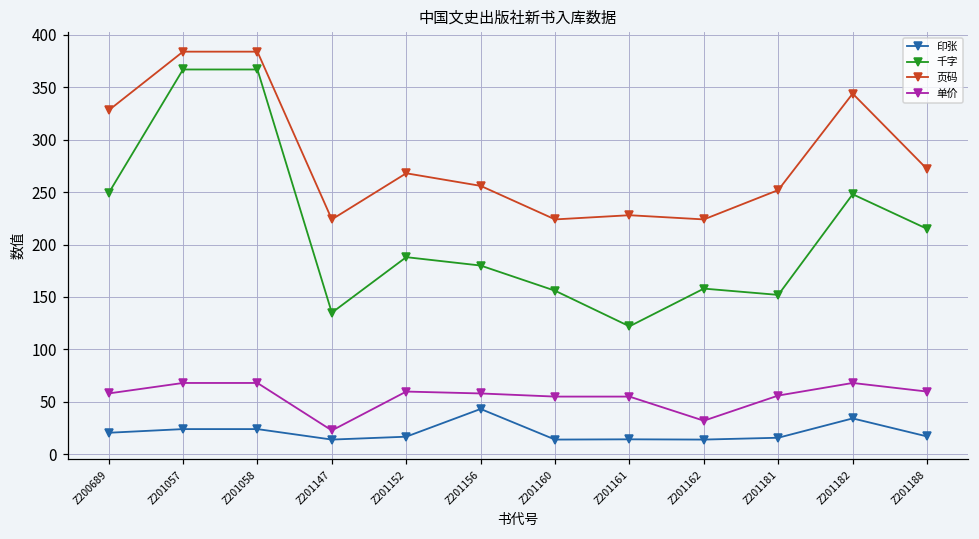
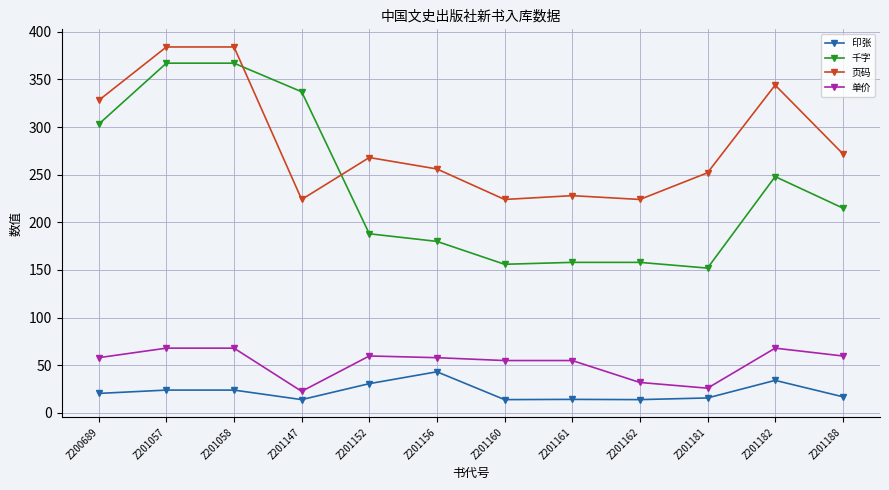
  {
    "印张": {
      "Z200689": 20,
      "Z201057": 20,
      "Z201058": 20,
      "Z201147": 10,
-     "Z201152": 20,
+     "Z201152": 30,
      "Z201156": 40,
      "Z201160": 10,
      "Z201161": 10,
      "Z201162": 10,
      "Z201181": 20,
      "Z201182": 30,
      "Z201188": 20
    },
    "千字": {
-     "Z200689": 250,
+     "Z200689": 300,
      "Z201057": 370,
      "Z201058": 370,
-     "Z201147": 140,
+     "Z201147": 340,
      "Z201152": 190,
      "Z201156": 180,
      "Z201160": 160,
-     "Z201161": 120,
+     "Z201161": 160,
      "Z201162": 160,
      "Z201181": 150,
      "Z201182": 250,
      "Z201188": 220
    },
    "页码": {
      "Z200689": 330,
      "Z201057": 380,
      "Z201058": 380,
      "Z201147": 220,
      "Z201152": 270,
      "Z201156": 260,
      "Z201160": 220,
      "Z201161": 230,
      "Z201162": 220,
      "Z201181": 250,
      "Z201182": 340,
      "Z201188": 270
    },
    "单价": {
      "Z200689": 60,
      "Z201057": 70,
      "Z201058": 70,
      "Z201147": 20,
      "Z201152": 60,
      "Z201156": 60,
      "Z201160": 60,
      "Z201161": 60,
      "Z201162": 30,
-     "Z201181": 60,
+     "Z201181": 30,
      "Z201182": 70,
      "Z201188": 60
    }
  }
